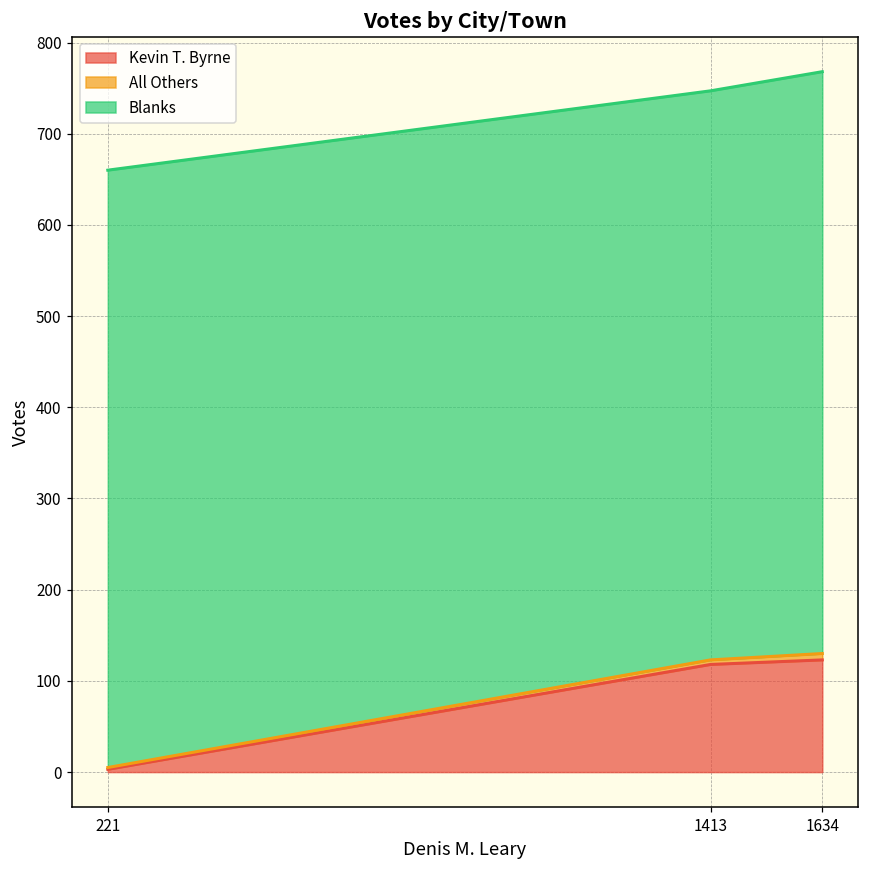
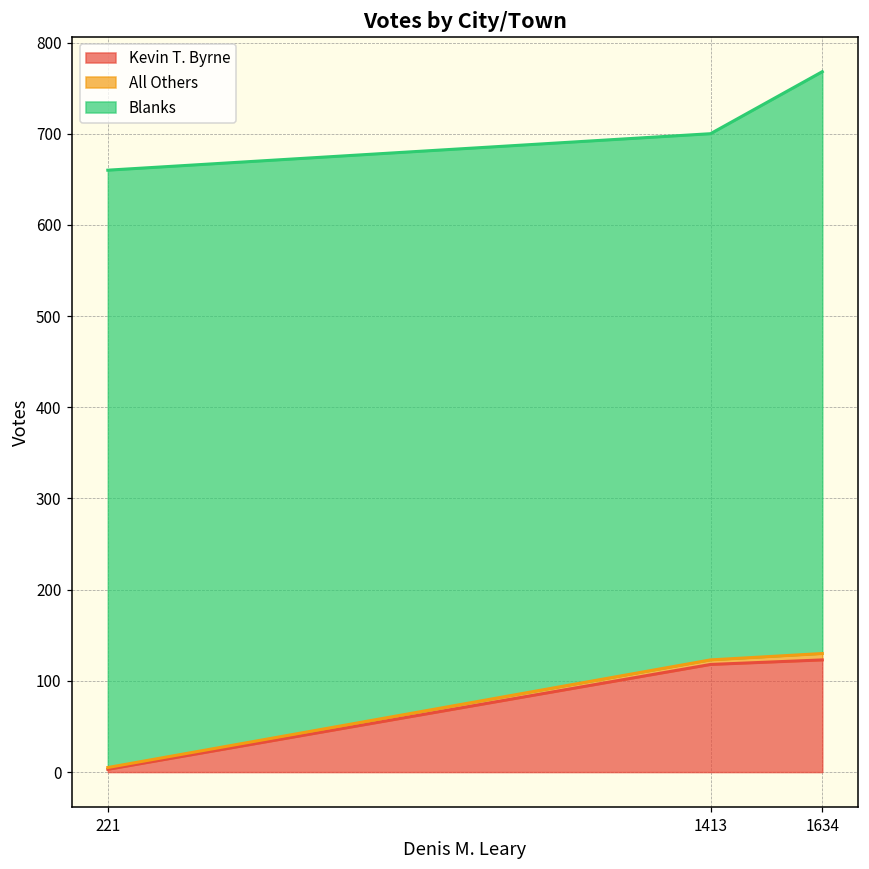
  {
    "Kevin T. Byrne": {
      "1413": 120,
      "1634": 120
    },
    "All Others": {
      "1413": 10,
      "1634": 10
    },
    "Blanks": {
      "221": 660,
-     "1413": 620,
+     "1413": 580,
      "1634": 640
    }
  }
